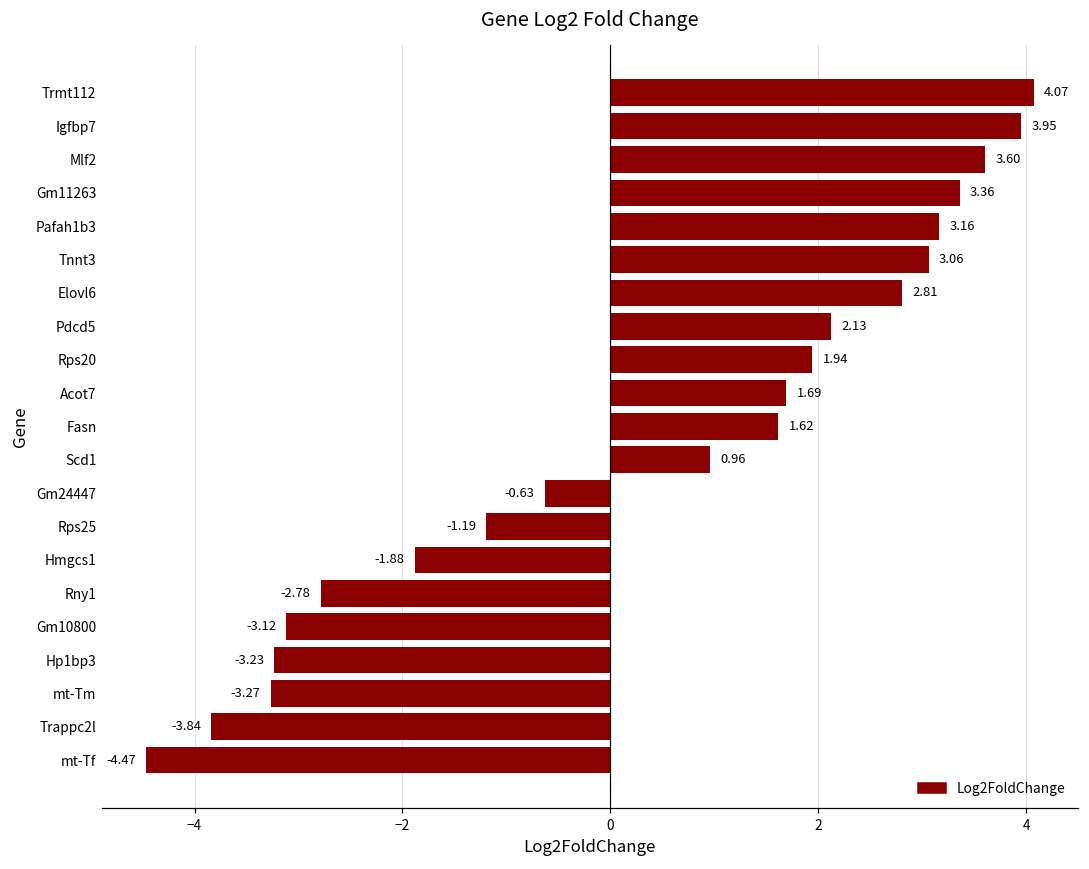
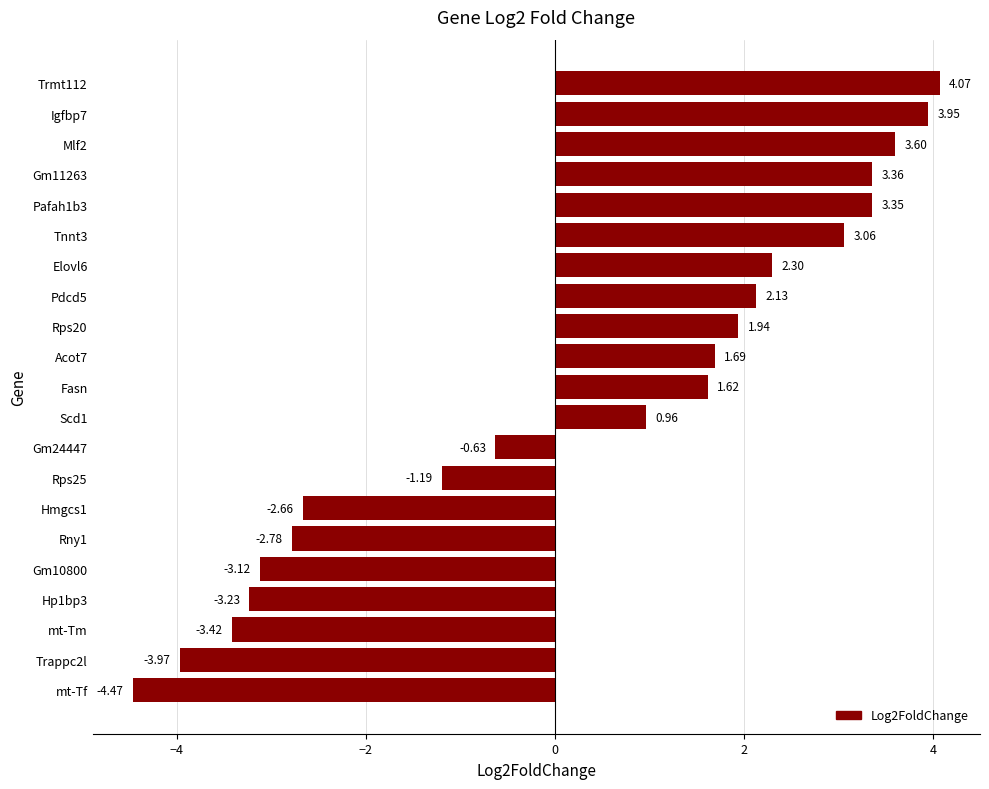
  {
    "Trmt112": 4.07,
    "Igfbp7": 3.95,
    "Mlf2": 3.60,
    "Gm11263": 3.36,
-   "Pafah1b3": 3.16,
+   "Pafah1b3": 3.35,
    "Tnnt3": 3.06,
-   "Elovl6": 2.81,
+   "Elovl6": 2.30,
    "Pdcd5": 2.13,
    "Rps20": 1.94,
    "Acot7": 1.69,
    "Fasn": 1.62,
    "Scd1": 0.96,
    "Gm24447": -0.63,
    "Rps25": -1.19,
-   "Hmgcs1": -1.88,
+   "Hmgcs1": -2.66,
    "Rny1": -2.78,
    "Gm10800": -3.12,
    "Hp1bp3": -3.23,
-   "mt-Tm": -3.27,
-   "Trappc2l": -3.84,
+   "mt-Tm": -3.42,
+   "Trappc2l": -3.97,
    "mt-Tf": -4.47
  }
